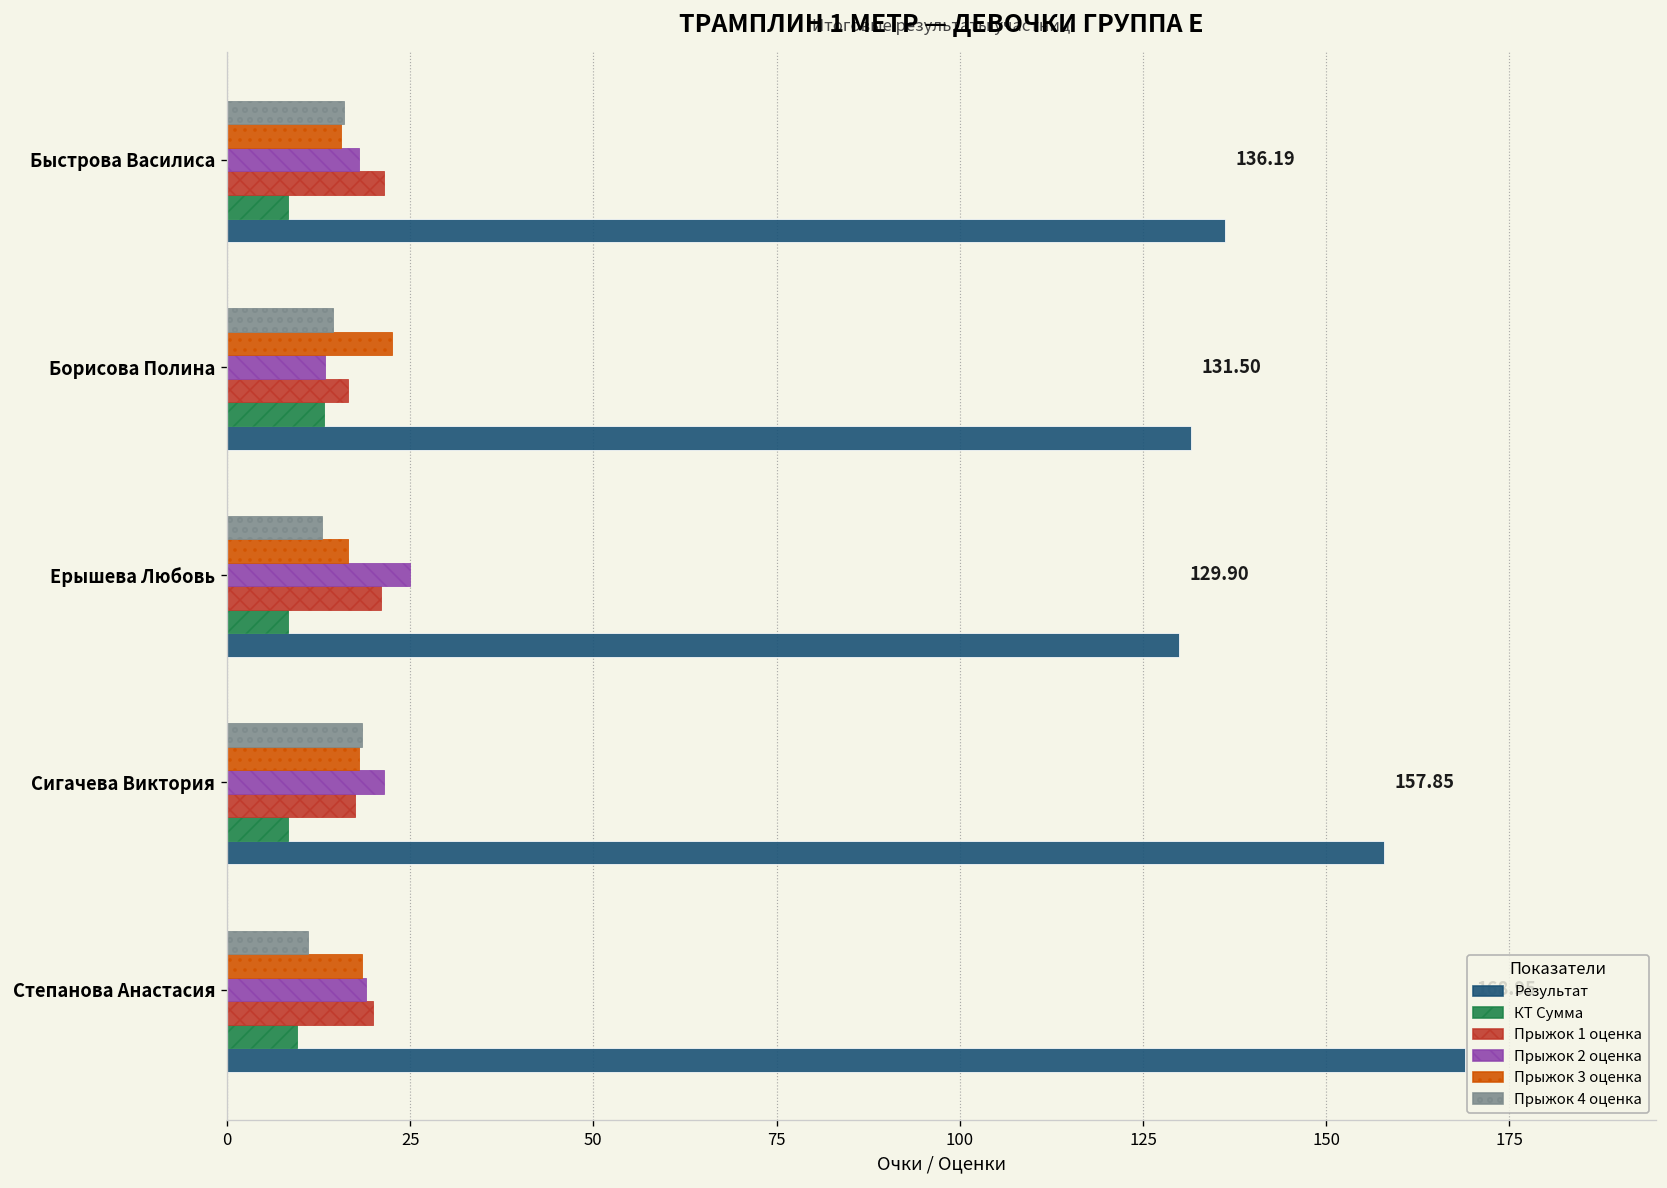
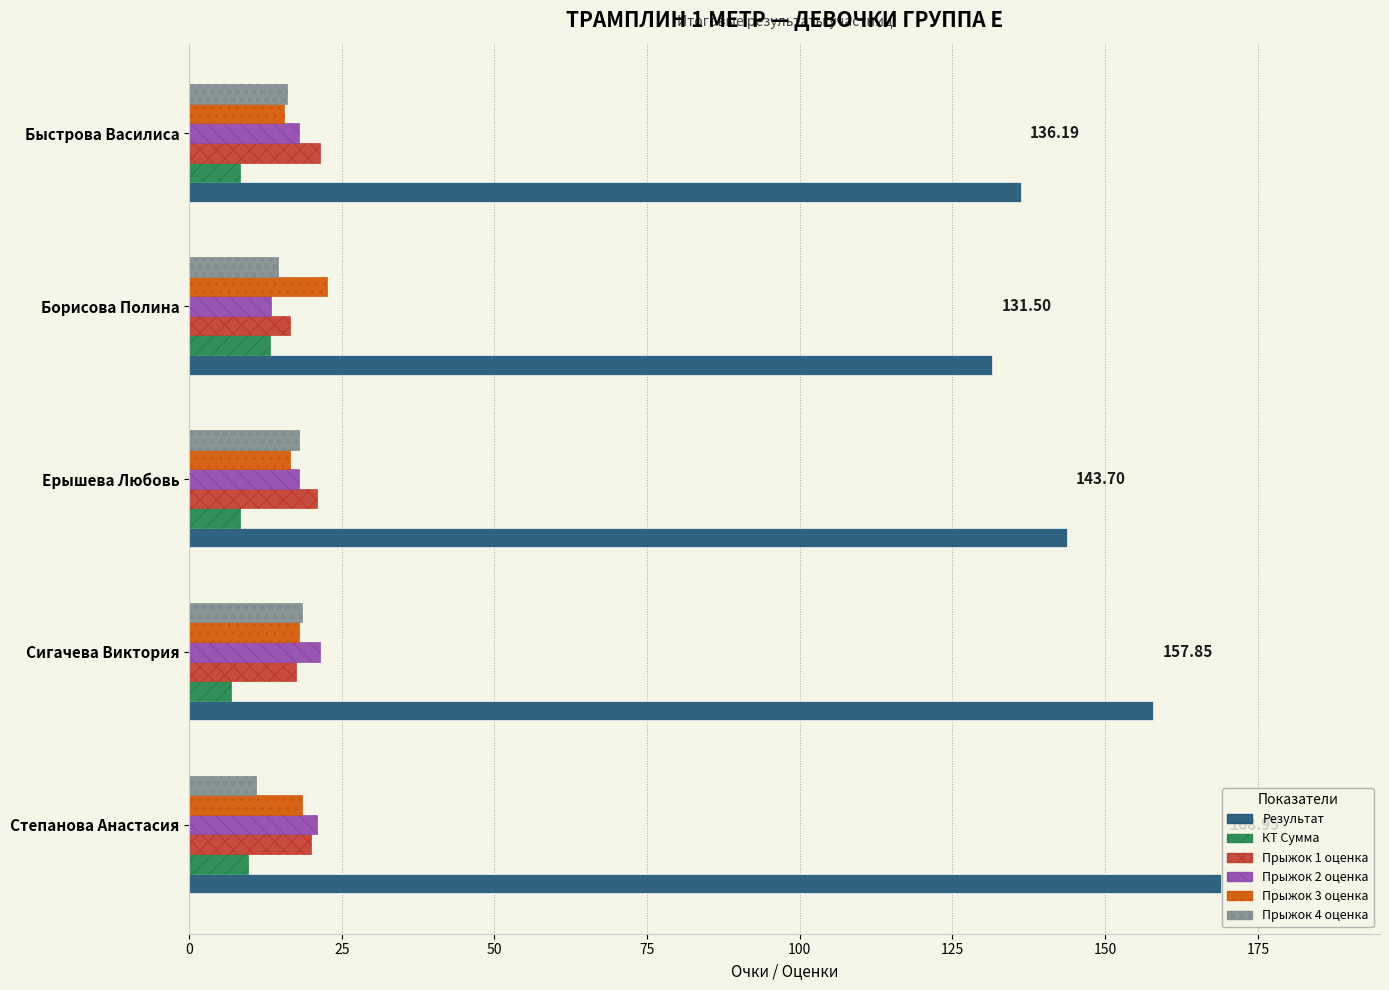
  {
    "Результат": {
-     "Ерышева Любовь": 129.90
+     "Ерышева Любовь": 143.70
    },
    "КТ Сумма": {
      "Быстрова Василиса": 8,
      "Борисова Полина": 13,
      "Ерышева Любовь": 8,
-     "Сигачева Виктория": 8,
+     "Сигачева Виктория": 7,
      "Степанова Анастасия": 10
    },
    "Прыжок 2 оценка": {
      "Быстрова Василиса": 18,
      "Борисова Полина": 13,
-     "Ерышева Любовь": 25,
+     "Ерышева Любовь": 18,
      "Сигачева Виктория": 22,
-     "Степанова Анастасия": 19
+     "Степанова Анастасия": 21
    },
    "Прыжок 4 оценка": {
      "Быстрова Василиса": 16,
      "Борисова Полина": 15,
-     "Ерышева Любовь": 13,
+     "Ерышева Любовь": 18,
      "Сигачева Виктория": 19,
      "Степанова Анастасия": 11
    }
  }
